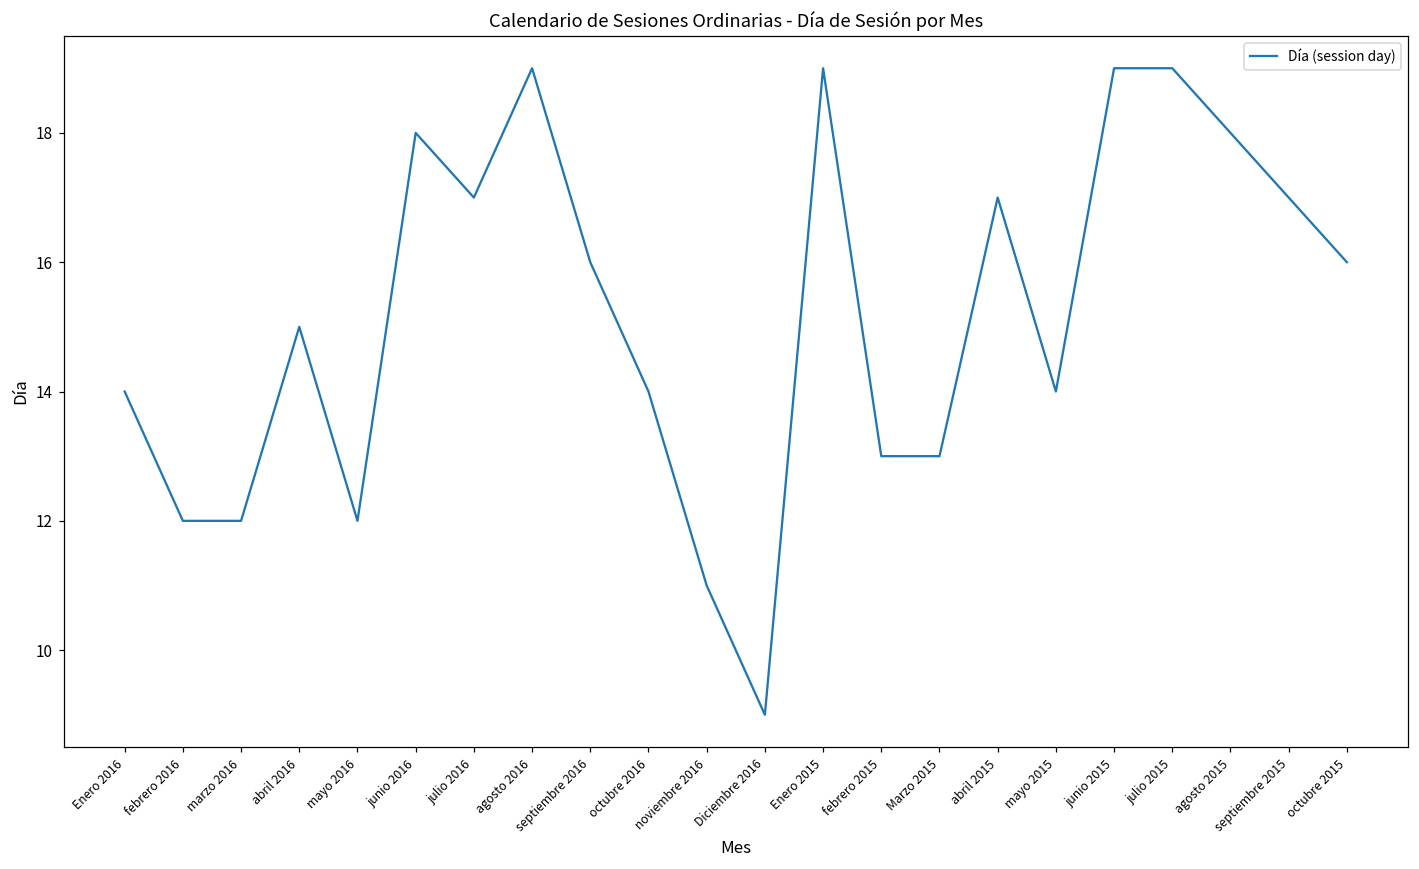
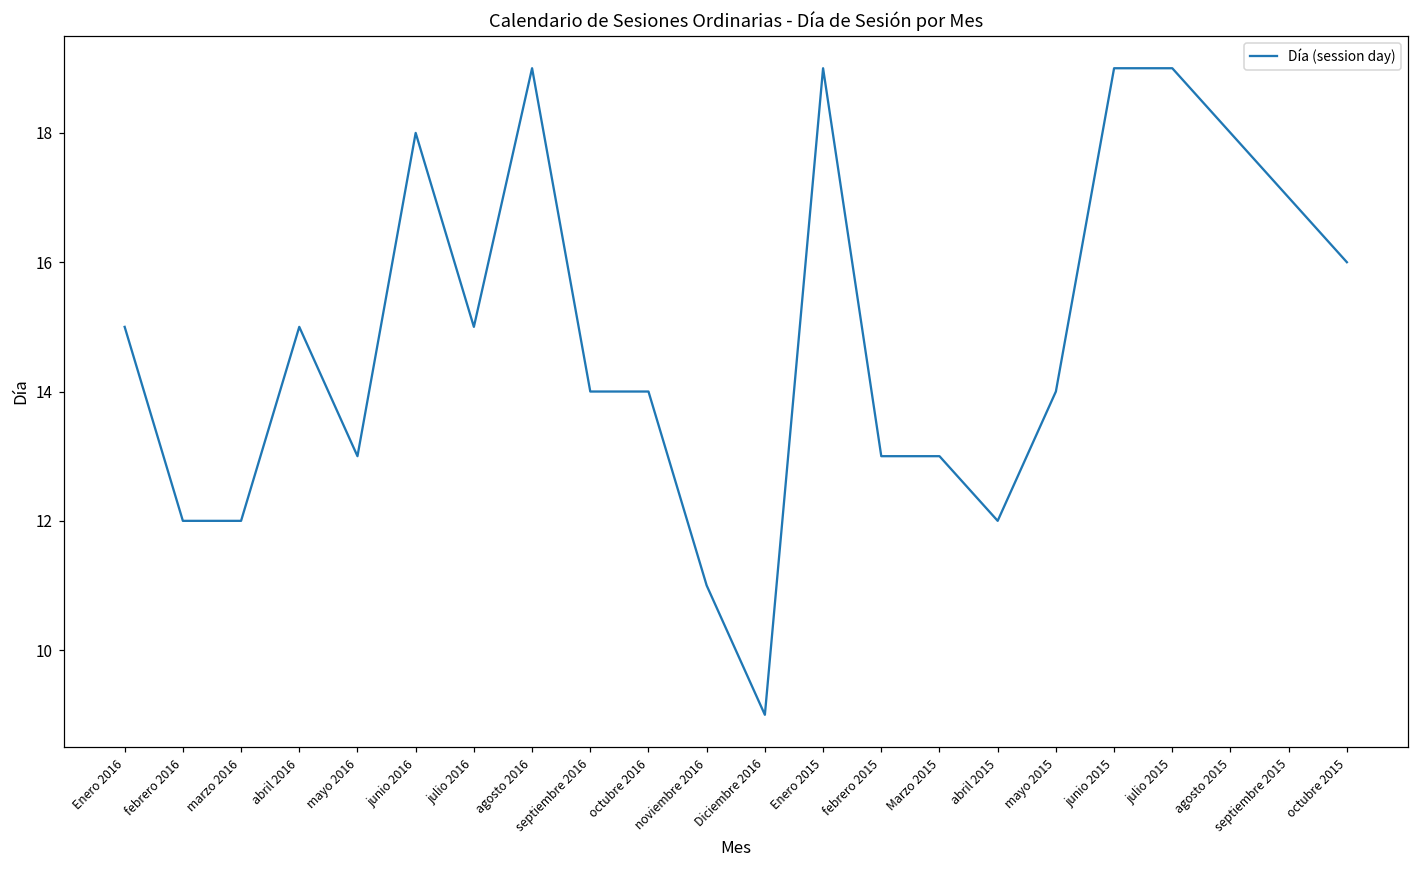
  {
-   "Enero 2016": 14,
+   "Enero 2016": 15,
    "febrero 2016": 12,
    "marzo 2016": 12,
    "abril 2016": 15,
-   "mayo 2016": 12,
+   "mayo 2016": 13,
    "junio 2016": 18,
-   "julio 2016": 17,
+   "julio 2016": 15,
    "agosto 2016": 19,
-   "septiembre 2016": 16,
+   "septiembre 2016": 14,
    "octubre 2016": 14,
    "noviembre 2016": 11,
    "Diciembre 2016": 9,
    "Enero 2015": 19,
    "febrero 2015": 13,
    "Marzo 2015": 13,
-   "abril 2015": 17,
+   "abril 2015": 12,
    "mayo 2015": 14,
    "junio 2015": 19,
    "julio 2015": 19,
    "agosto 2015": 18,
    "septiembre 2015": 17,
    "octubre 2015": 16
  }
